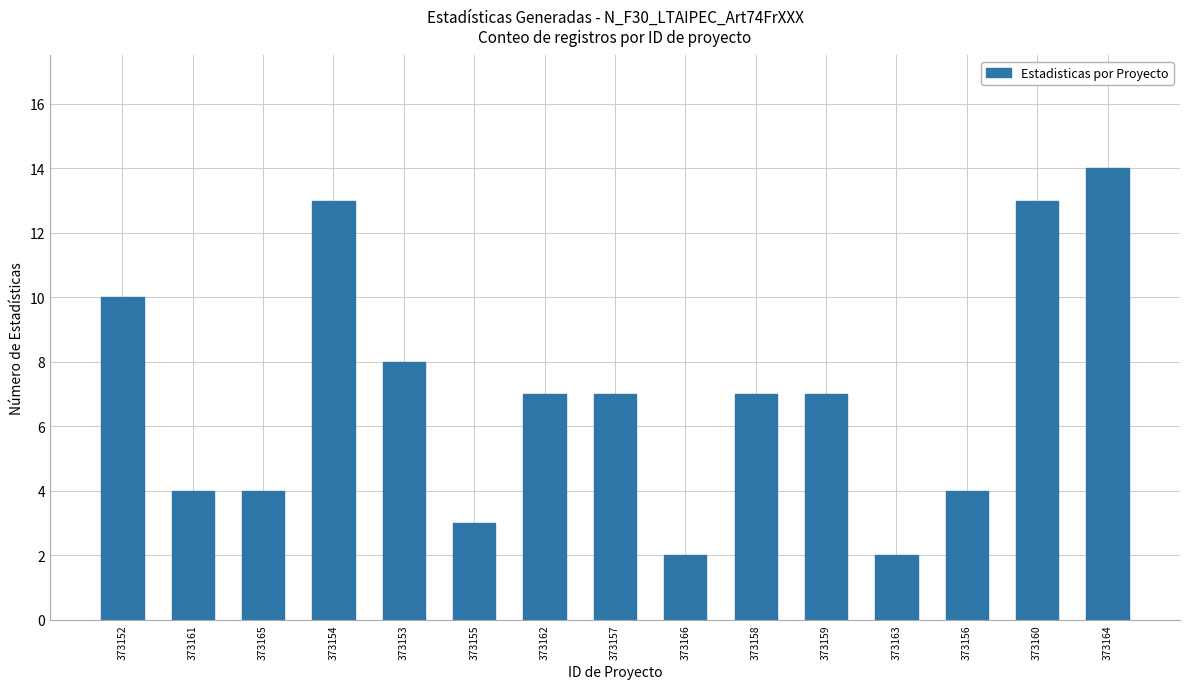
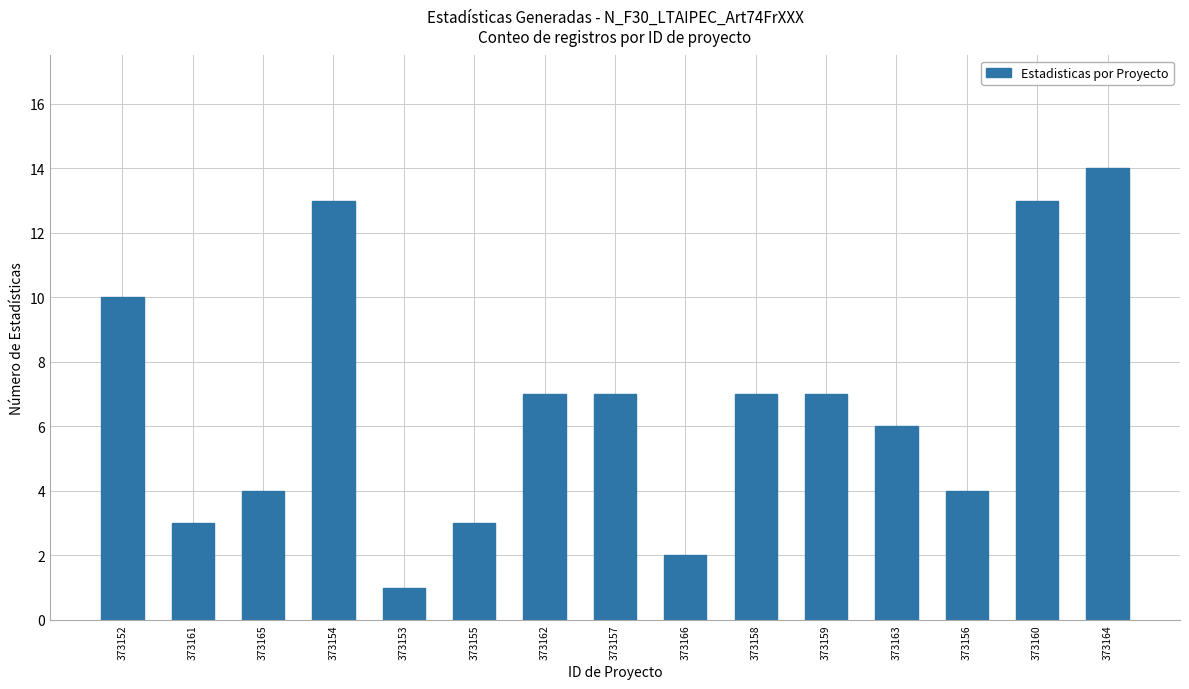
  {
    "373152": 10,
-   "373161": 4,
+   "373161": 3,
    "373165": 4,
    "373154": 13,
-   "373153": 8,
+   "373153": 1,
    "373155": 3,
    "373162": 7,
    "373157": 7,
    "373166": 2,
    "373158": 7,
    "373159": 7,
-   "373163": 2,
+   "373163": 6,
    "373156": 4,
    "373160": 13,
    "373164": 14
  }
